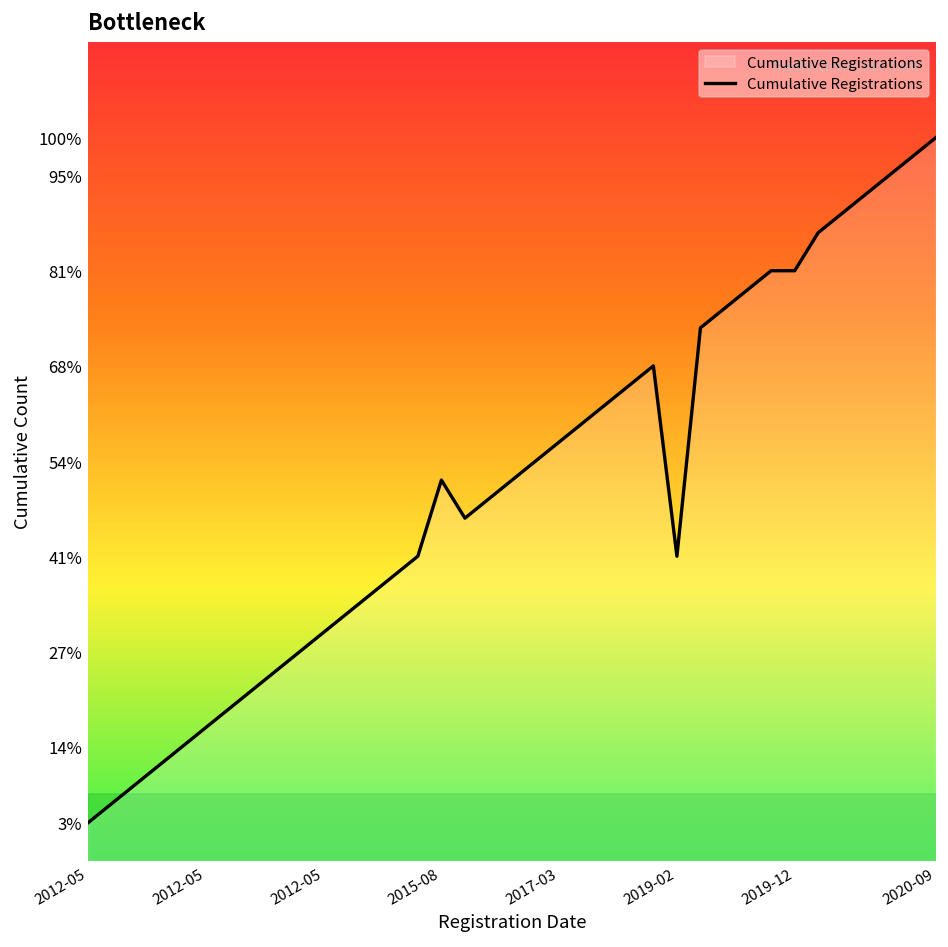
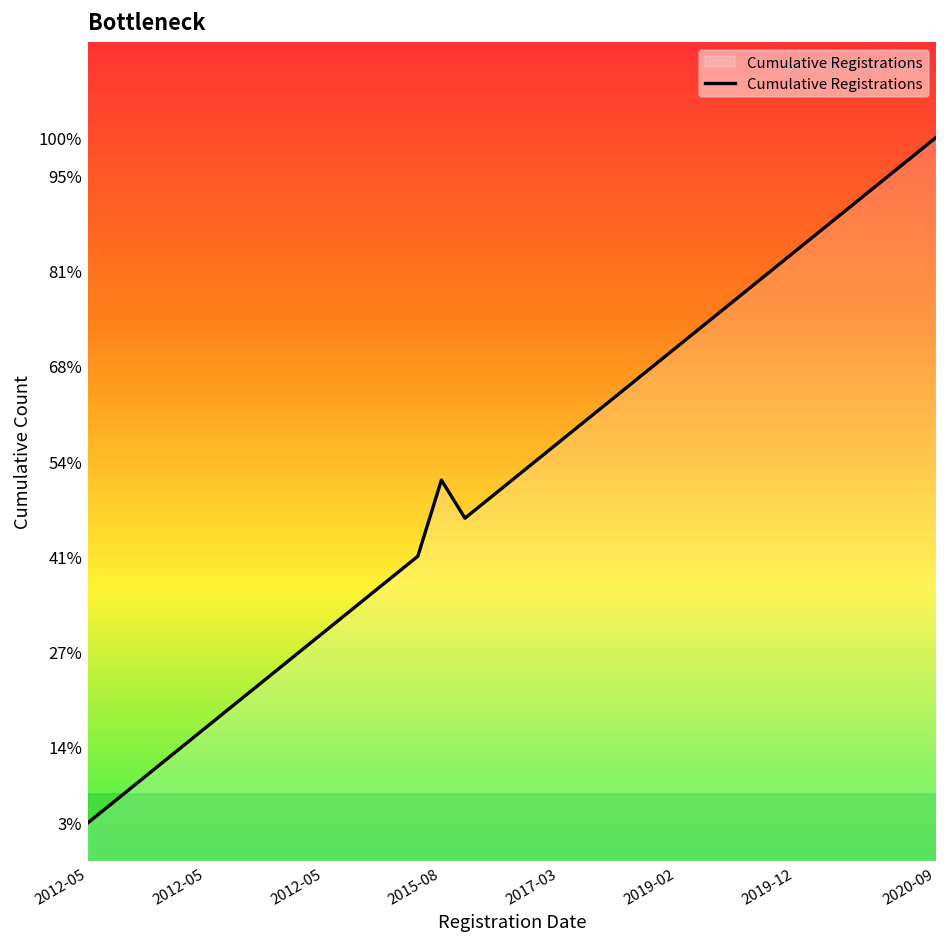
  {
    "2015-08": "51%",
    "2017-03": "57%",
-   "2019-02": "41%",
-   "2019-12": "81%",
+   "2019-02": "70%",
+   "2019-12": "84%",
    "2020-09": "100%"
  }
